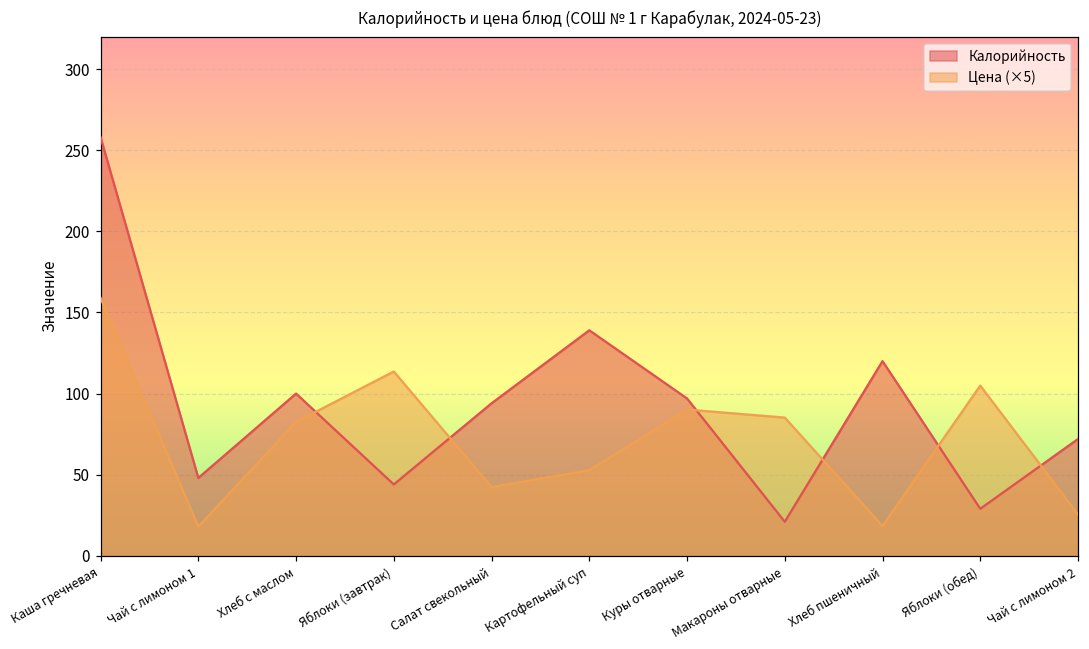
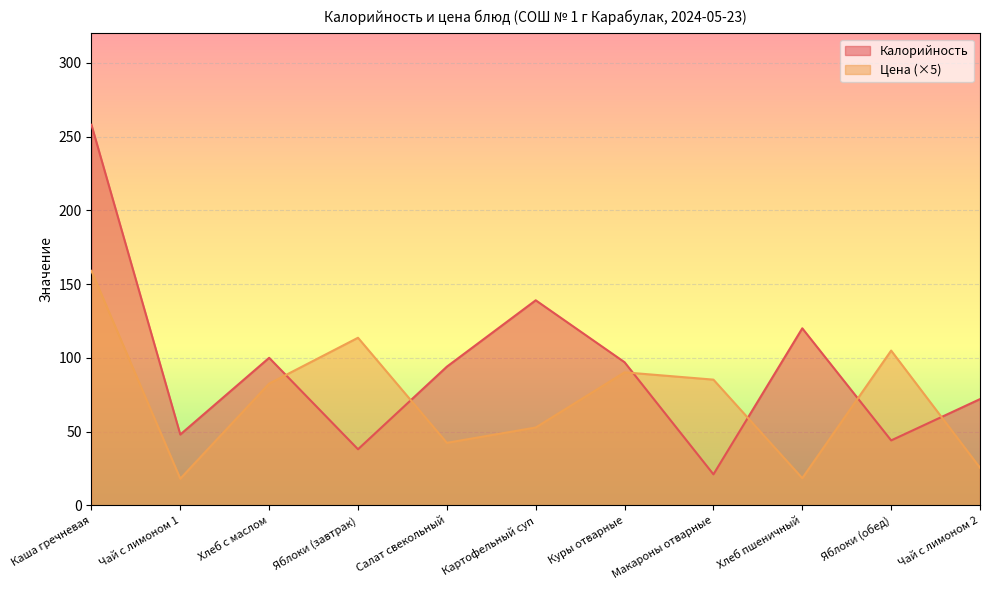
  {
    "Калорийность": {
      "Каша гречневая": 258,
      "Чай с лимоном 1": 48,
      "Хлеб с маслом": 100,
-     "Яблоки (завтрак)": 44,
+     "Яблоки (завтрак)": 38,
      "Салат свекольный": 94,
      "Картофельный суп": 139,
      "Куры отварные": 97,
      "Макароны отварные": 21,
      "Хлеб пшеничный": 120,
-     "Яблоки (обед)": 29,
+     "Яблоки (обед)": 44,
      "Чай с лимоном 2": 72
    },
    "Цена (×5)": {
      "Каша гречневая": 159,
      "Чай с лимоном 1": 18,
      "Хлеб с маслом": 83,
      "Яблоки (завтрак)": 114,
      "Салат свекольный": 42,
      "Картофельный суп": 53,
      "Куры отварные": 90,
      "Макароны отварные": 85,
      "Хлеб пшеничный": 18,
      "Яблоки (обед)": 105,
      "Чай с лимоном 2": 25
    }
  }
